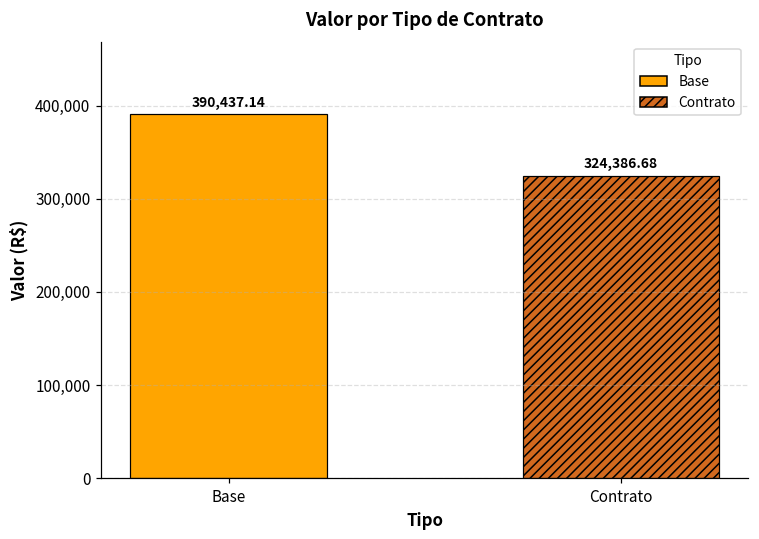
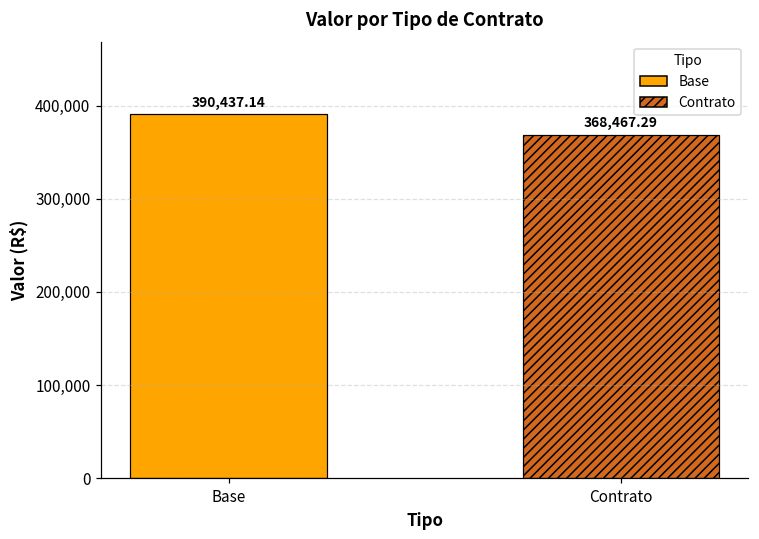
  {
    "Base": "390,437.14",
-   "Contrato": "324,386.68"
+   "Contrato": "368,467.29"
  }
